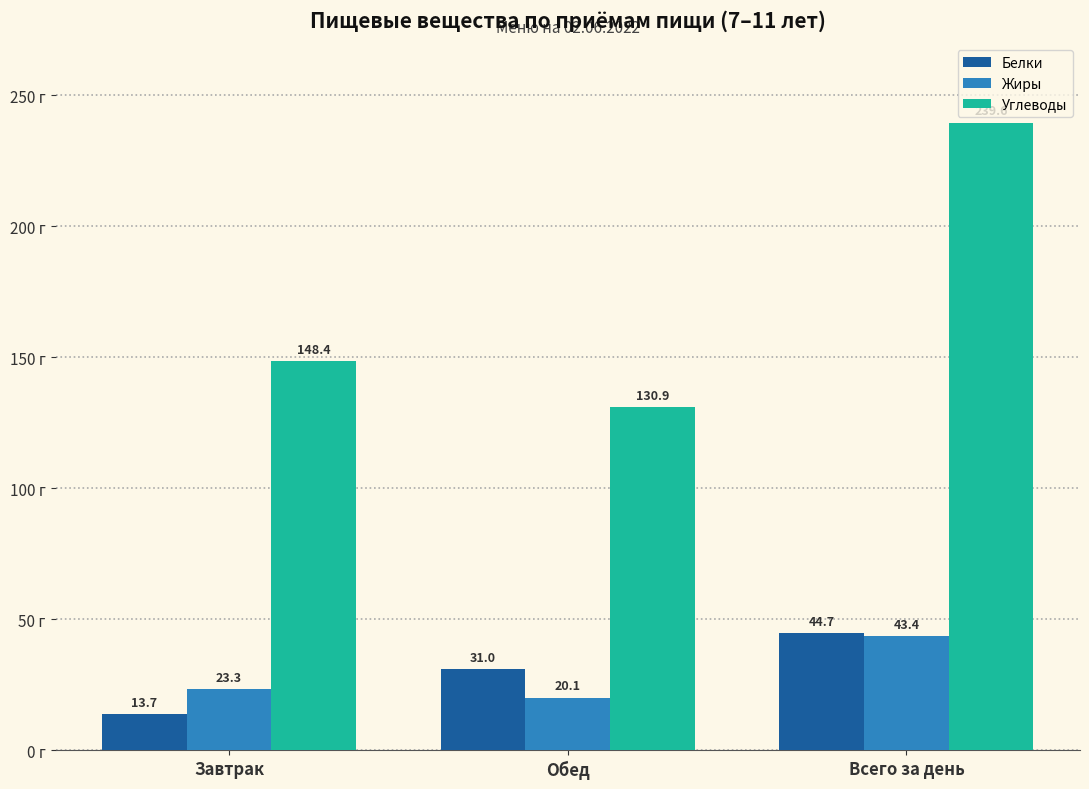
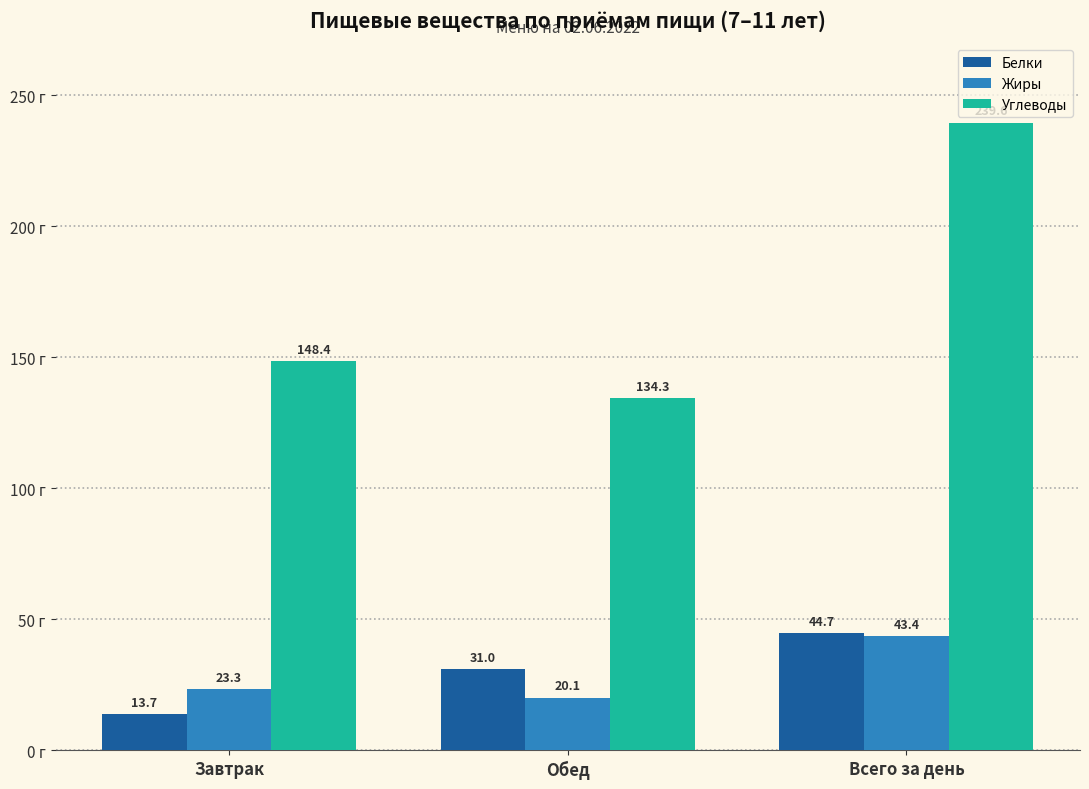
  {
    "Углеводы": {
      "Завтрак": 148.4,
-     "Обед": 130.9
+     "Обед": 134.3
    }
  }
